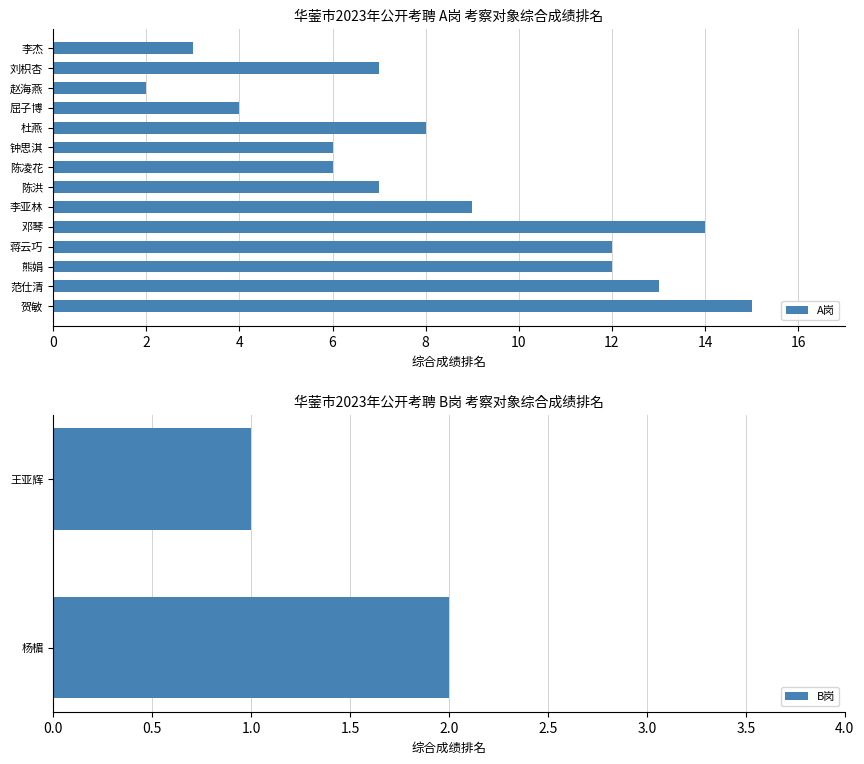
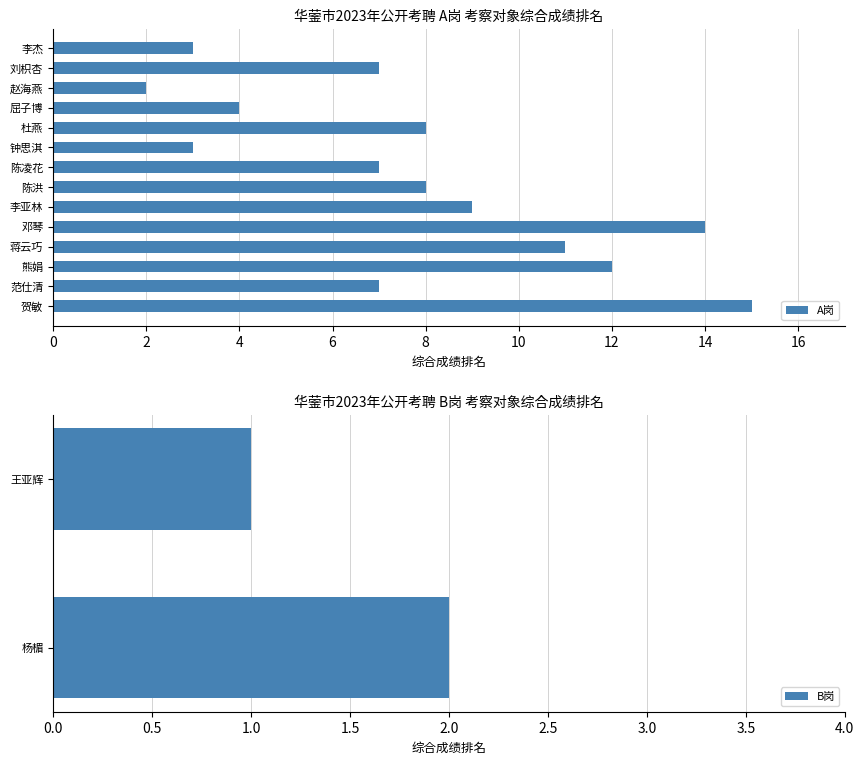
  {
    "华蓥市2023年公开考聘 A岗 考察对象综合成绩排名": {
      "李杰": 3,
      "刘枳杏": 7,
      "赵海燕": 2,
      "屈子博": 4,
      "杜燕": 8,
-     "钟思淇": 6,
-     "陈凌花": 6,
-     "陈洪": 7,
+     "钟思淇": 3,
+     "陈凌花": 7,
+     "陈洪": 8,
      "李亚林": 9,
      "邓琴": 14,
-     "蒋云巧": 12,
+     "蒋云巧": 11,
      "熊娟": 12,
-     "范仕清": 13,
+     "范仕清": 7,
      "贺敏": 15
    },
    "华蓥市2023年公开考聘 B岗 考察对象综合成绩排名": {
      "王亚辉": 1.00,
      "杨楣": 2.00
    }
  }
